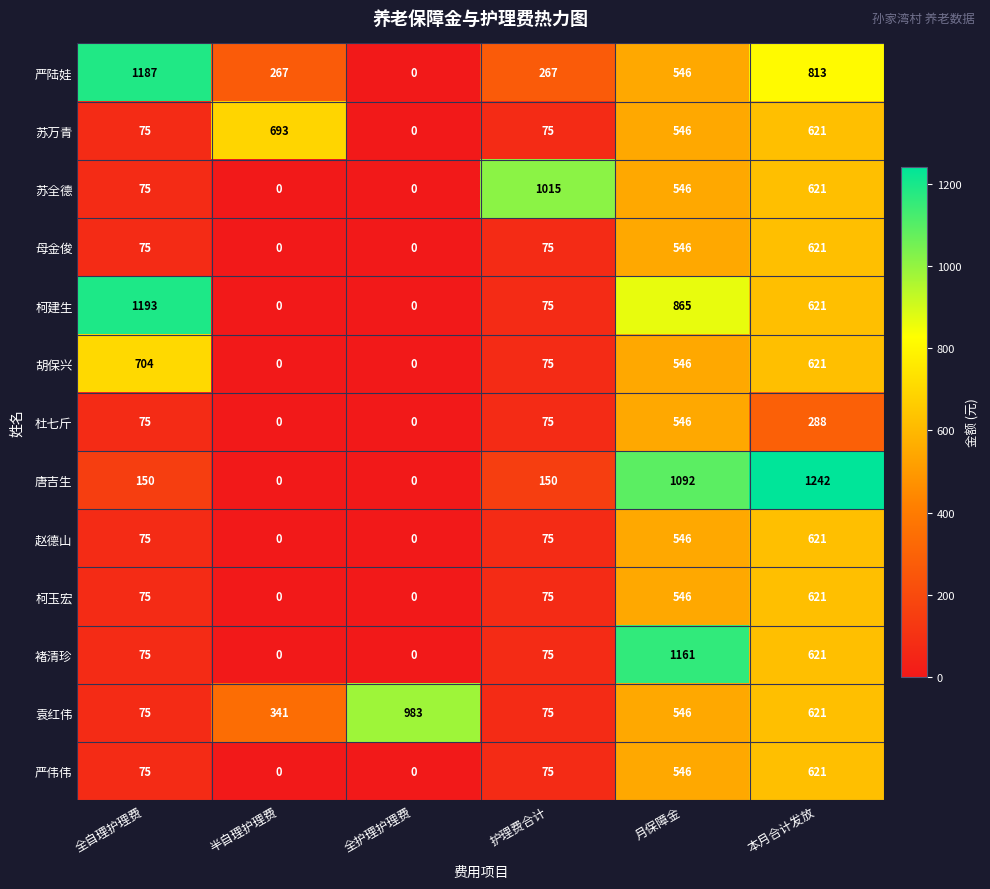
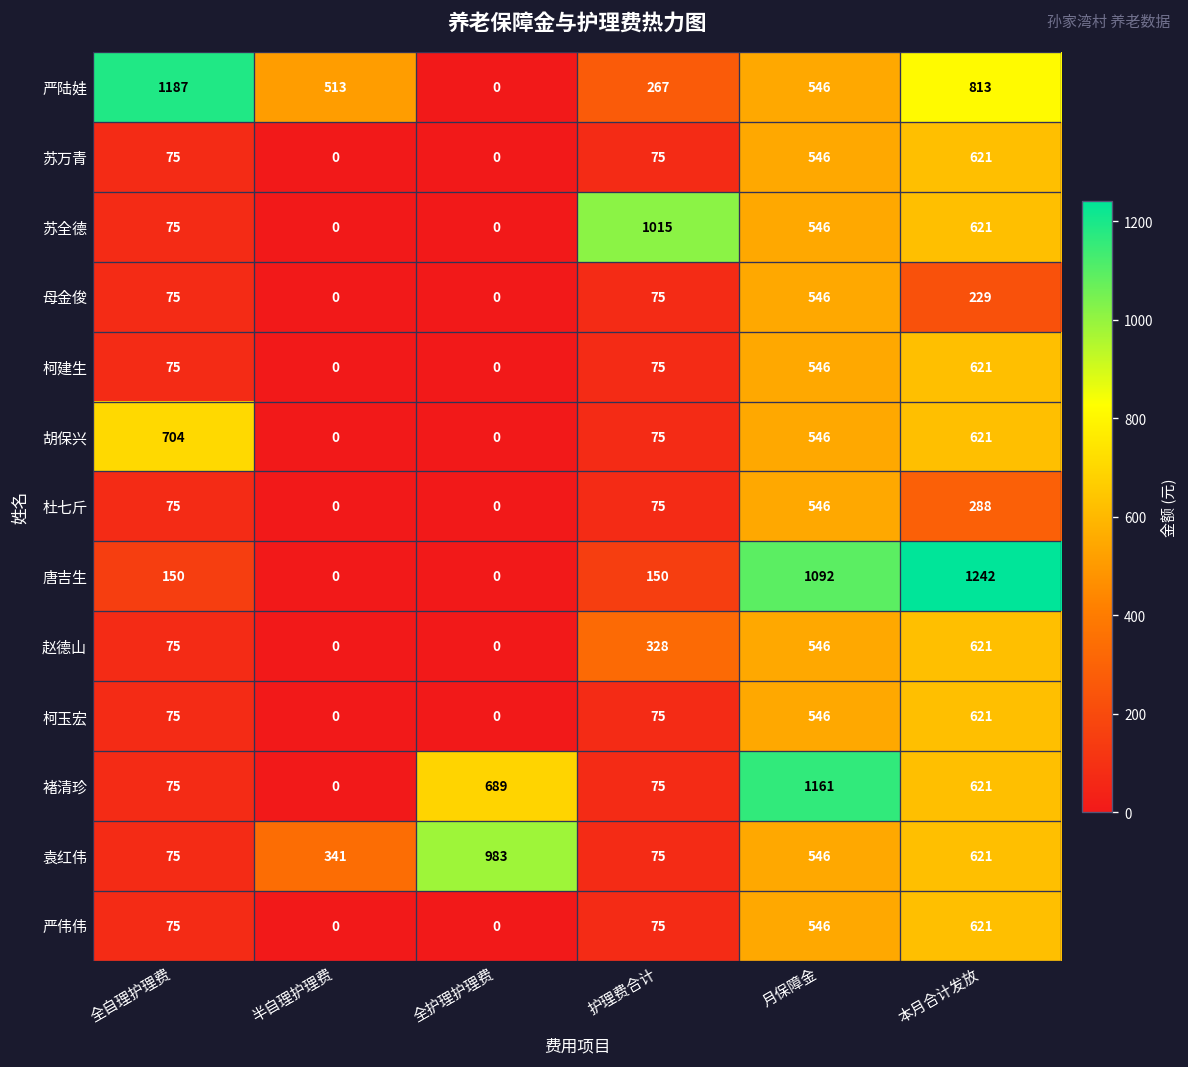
  {
    "严陆娃": {
      "全自理护理费": 1187,
-     "半自理护理费": 267,
+     "半自理护理费": 513,
      "全护理护理费": 0,
      "护理费合计": 267,
      "月保障金": 546,
      "本月合计发放": 813
    },
    "苏万青": {
      "全自理护理费": 75,
-     "半自理护理费": 693,
+     "半自理护理费": 0,
      "全护理护理费": 0,
      "护理费合计": 75,
      "月保障金": 546,
      "本月合计发放": 621
    },
    "苏全德": {
      "全自理护理费": 75,
      "半自理护理费": 0,
      "全护理护理费": 0,
      "护理费合计": 1015,
      "月保障金": 546,
      "本月合计发放": 621
    },
    "母金俊": {
      "全自理护理费": 75,
      "半自理护理费": 0,
      "全护理护理费": 0,
      "护理费合计": 75,
      "月保障金": 546,
-     "本月合计发放": 621
+     "本月合计发放": 229
    },
    "柯建生": {
-     "全自理护理费": 1193,
+     "全自理护理费": 75,
      "半自理护理费": 0,
      "全护理护理费": 0,
      "护理费合计": 75,
-     "月保障金": 865,
+     "月保障金": 546,
      "本月合计发放": 621
    },
    "胡保兴": {
      "全自理护理费": 704,
      "半自理护理费": 0,
      "全护理护理费": 0,
      "护理费合计": 75,
      "月保障金": 546,
      "本月合计发放": 621
    },
    "杜七斤": {
      "全自理护理费": 75,
      "半自理护理费": 0,
      "全护理护理费": 0,
      "护理费合计": 75,
      "月保障金": 546,
      "本月合计发放": 288
    },
    "唐吉生": {
      "全自理护理费": 150,
      "半自理护理费": 0,
      "全护理护理费": 0,
      "护理费合计": 150,
      "月保障金": 1092,
      "本月合计发放": 1242
    },
    "赵德山": {
      "全自理护理费": 75,
      "半自理护理费": 0,
      "全护理护理费": 0,
-     "护理费合计": 75,
+     "护理费合计": 328,
      "月保障金": 546,
      "本月合计发放": 621
    },
    "柯玉宏": {
      "全自理护理费": 75,
      "半自理护理费": 0,
      "全护理护理费": 0,
      "护理费合计": 75,
      "月保障金": 546,
      "本月合计发放": 621
    },
    "褚清珍": {
      "全自理护理费": 75,
      "半自理护理费": 0,
-     "全护理护理费": 0,
+     "全护理护理费": 689,
      "护理费合计": 75,
      "月保障金": 1161,
      "本月合计发放": 621
    },
    "袁红伟": {
      "全自理护理费": 75,
      "半自理护理费": 341,
      "全护理护理费": 983,
      "护理费合计": 75,
      "月保障金": 546,
      "本月合计发放": 621
    },
    "严伟伟": {
      "全自理护理费": 75,
      "半自理护理费": 0,
      "全护理护理费": 0,
      "护理费合计": 75,
      "月保障金": 546,
      "本月合计发放": 621
    }
  }
